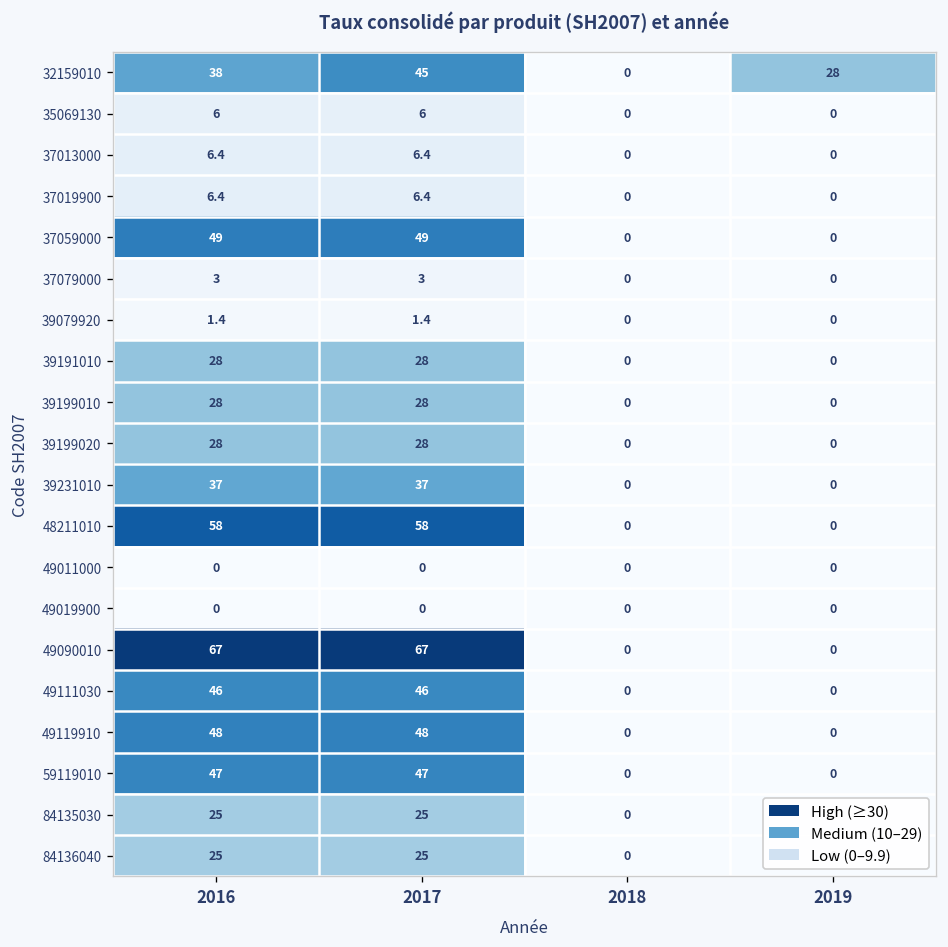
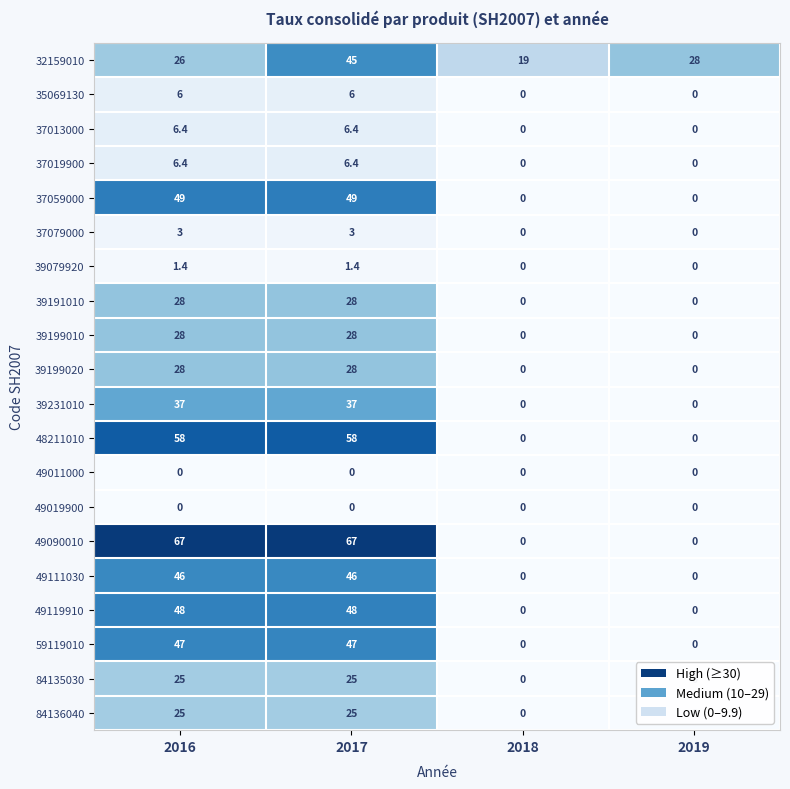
  {
    "32159010": {
-     "2016": 38,
+     "2016": 26,
      "2017": 45,
-     "2018": 0,
+     "2018": 19,
      "2019": 28
    },
    "35069130": {
      "2016": 6,
      "2017": 6,
      "2018": 0,
      "2019": 0
    },
    "37013000": {
      "2016": 6.4,
      "2017": 6.4,
      "2018": 0,
      "2019": 0
    },
    "37019900": {
      "2016": 6.4,
      "2017": 6.4,
      "2018": 0,
      "2019": 0
    },
    "37059000": {
      "2016": 49,
      "2017": 49,
      "2018": 0,
      "2019": 0
    },
    "37079000": {
      "2016": 3,
      "2017": 3,
      "2018": 0,
      "2019": 0
    },
    "39079920": {
      "2016": 1.4,
      "2017": 1.4,
      "2018": 0,
      "2019": 0
    },
    "39191010": {
      "2016": 28,
      "2017": 28,
      "2018": 0,
      "2019": 0
    },
    "39199010": {
      "2016": 28,
      "2017": 28,
      "2018": 0,
      "2019": 0
    },
    "39199020": {
      "2016": 28,
      "2017": 28,
      "2018": 0,
      "2019": 0
    },
    "39231010": {
      "2016": 37,
      "2017": 37,
      "2018": 0,
      "2019": 0
    },
    "48211010": {
      "2016": 58,
      "2017": 58,
      "2018": 0,
      "2019": 0
    },
    "49011000": {
      "2016": 0,
      "2017": 0,
      "2018": 0,
      "2019": 0
    },
    "49019900": {
      "2016": 0,
      "2017": 0,
      "2018": 0,
      "2019": 0
    },
    "49090010": {
      "2016": 67,
      "2017": 67,
      "2018": 0,
      "2019": 0
    },
    "49111030": {
      "2016": 46,
      "2017": 46,
      "2018": 0,
      "2019": 0
    },
    "49119910": {
      "2016": 48,
      "2017": 48,
      "2018": 0,
      "2019": 0
    },
    "59119010": {
      "2016": 47,
      "2017": 47,
      "2018": 0,
      "2019": 0
    },
    "84135030": {
      "2016": 25,
      "2017": 25,
      "2018": 0
    },
    "84136040": {
      "2016": 25,
      "2017": 25,
      "2018": 0
    }
  }
